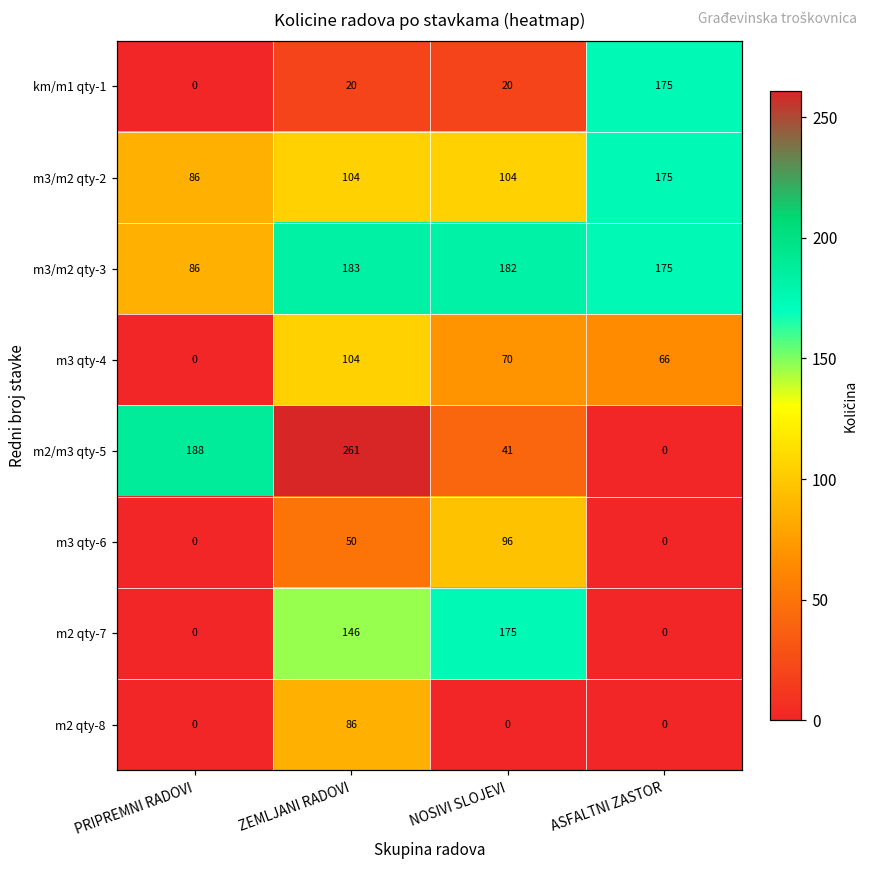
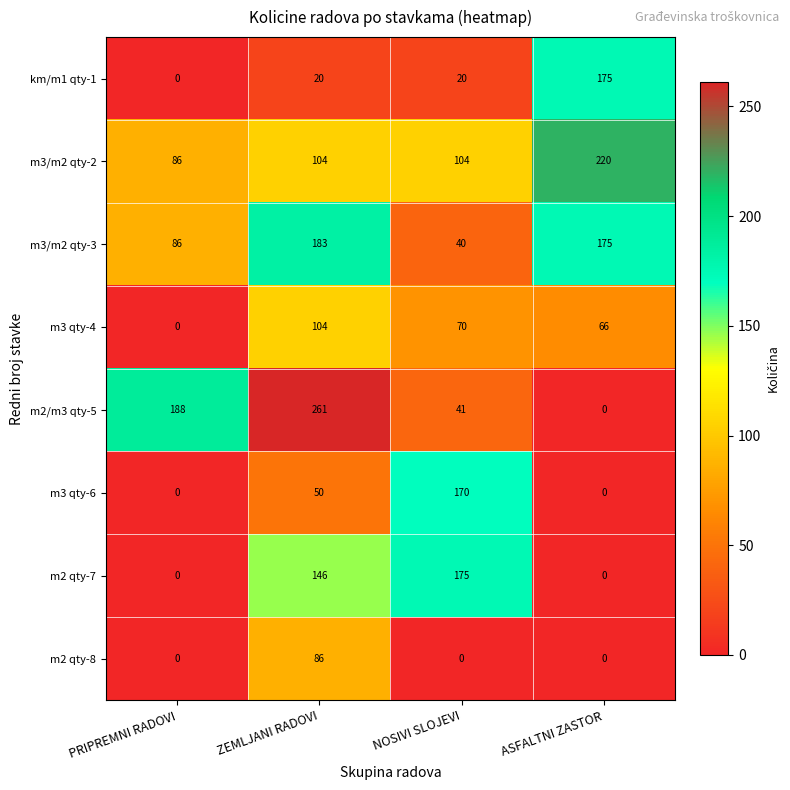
  {
    "m3/m2 qty-2": {
-     "ASFALTNI ZASTOR": 175
+     "ASFALTNI ZASTOR": 220
    },
    "m3/m2 qty-3": {
-     "NOSIVI SLOJEVI": 182
+     "NOSIVI SLOJEVI": 40
    },
    "m3 qty-6": {
-     "NOSIVI SLOJEVI": 96
+     "NOSIVI SLOJEVI": 170
    }
  }
